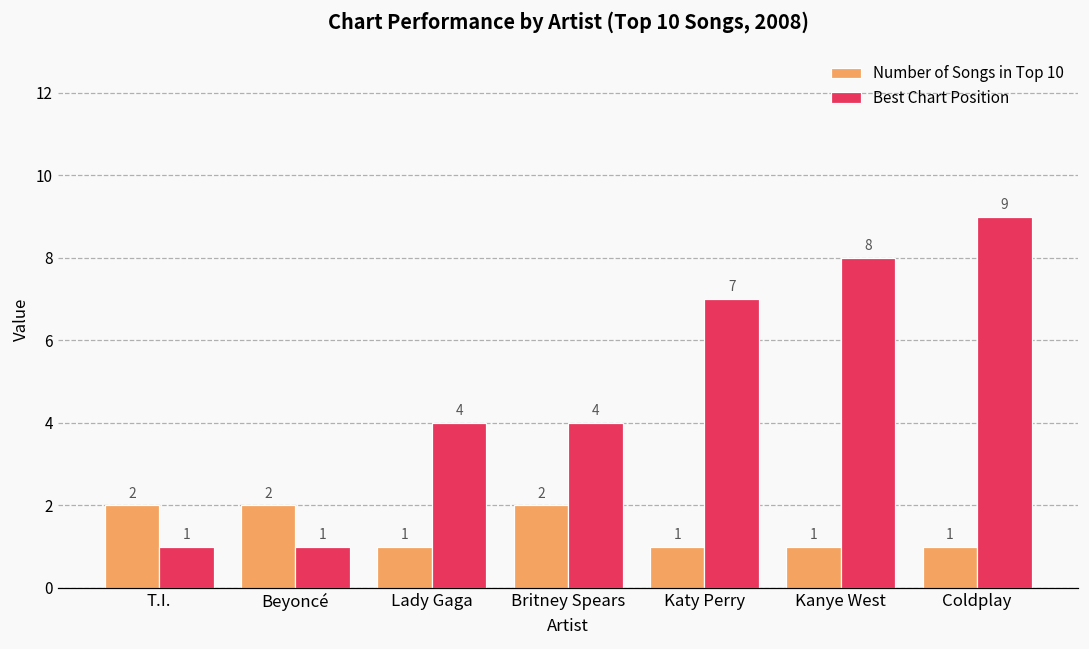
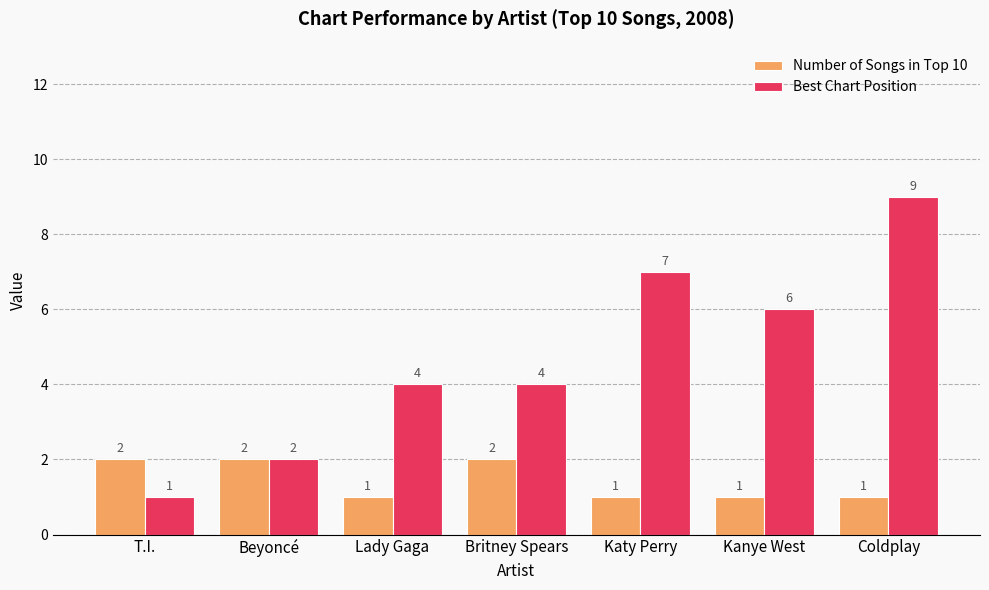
  {
    "Number of Songs in Top 10": {
      "T.I.": 2,
      "Beyoncé": 2,
      "Lady Gaga": 1,
      "Britney Spears": 2,
      "Katy Perry": 1,
      "Kanye West": 1,
      "Coldplay": 1
    },
    "Best Chart Position": {
      "T.I.": 1,
-     "Beyoncé": 1,
+     "Beyoncé": 2,
      "Lady Gaga": 4,
      "Britney Spears": 4,
      "Katy Perry": 7,
-     "Kanye West": 8,
+     "Kanye West": 6,
      "Coldplay": 9
    }
  }
